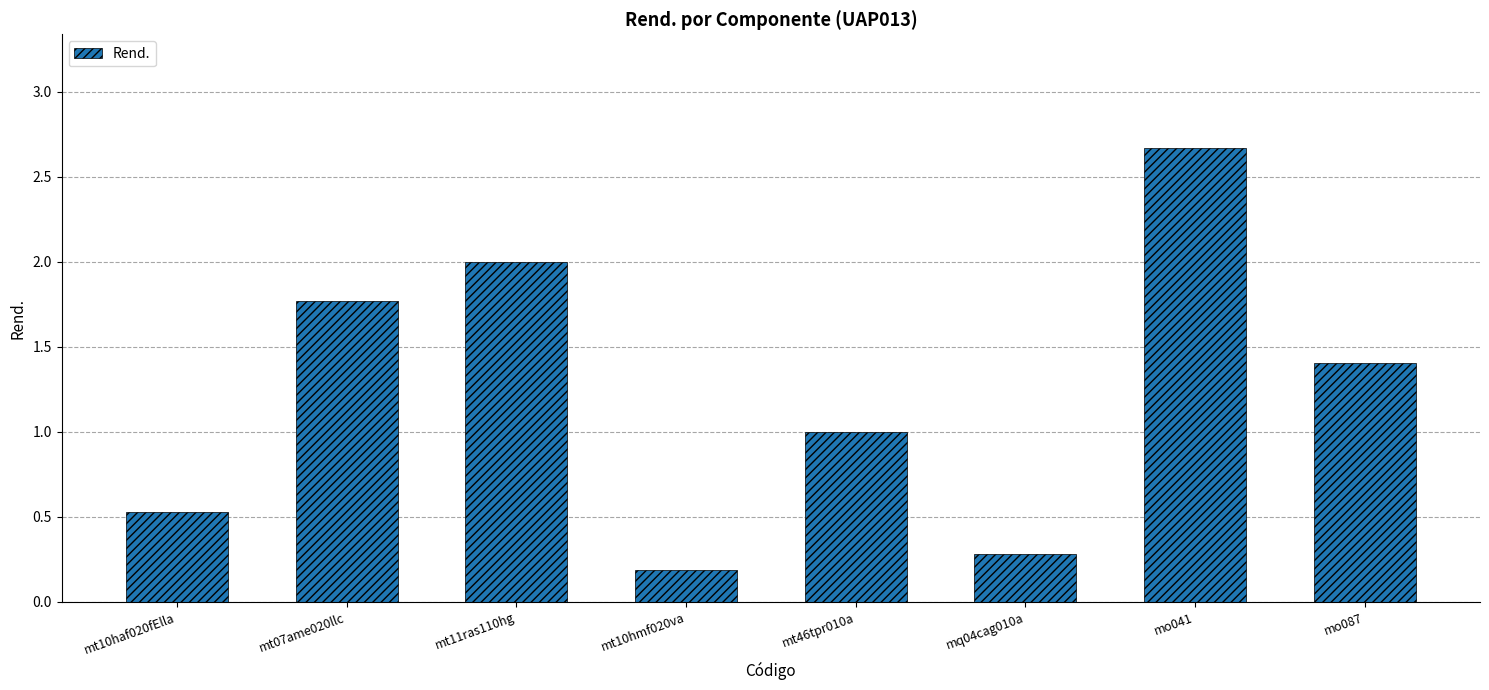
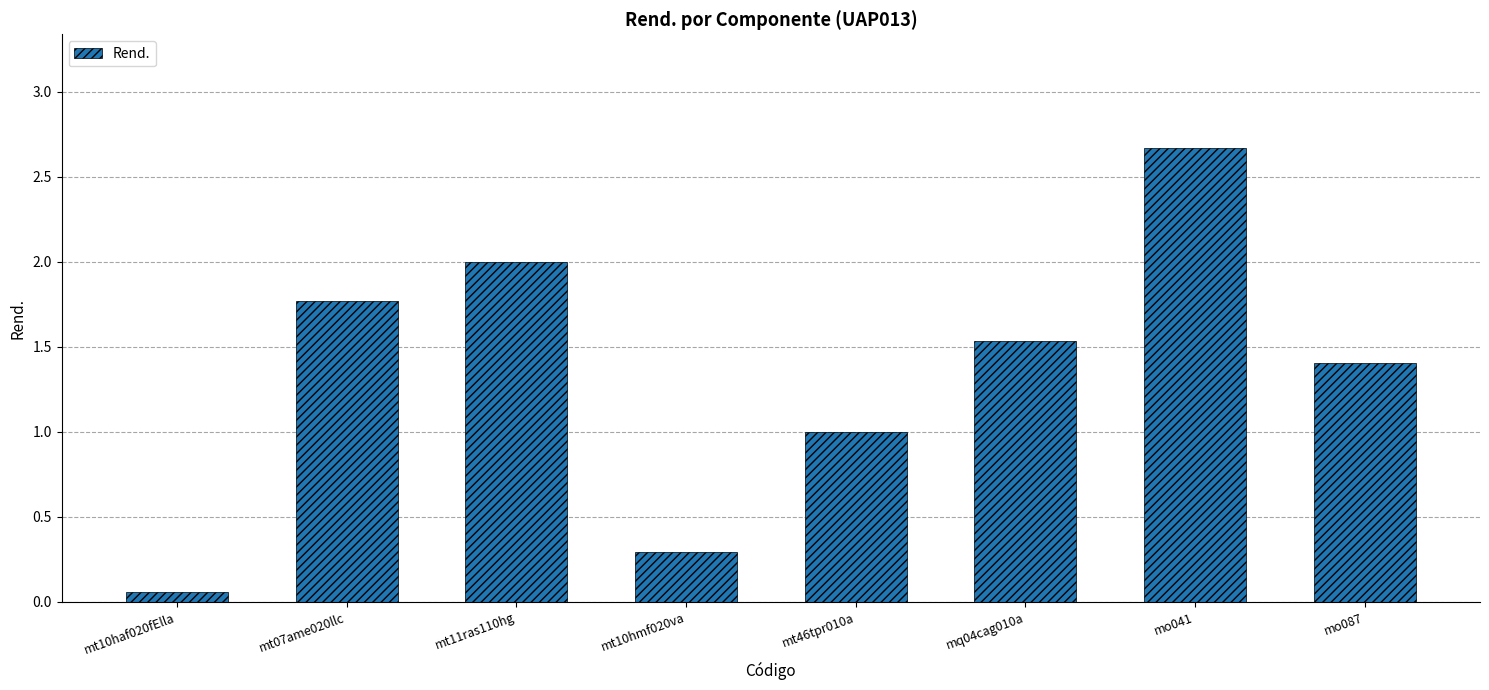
  {
-   "mt10haf020fElla": 0.53,
+   "mt10haf020fElla": 0.06,
    "mt07ame020llc": 1.77,
    "mt11ras110hg": 2.00,
-   "mt10hmf020va": 0.19,
+   "mt10hmf020va": 0.29,
    "mt46tpr010a": 1.00,
-   "mq04cag010a": 0.28,
+   "mq04cag010a": 1.54,
    "mo041": 2.67,
    "mo087": 1.40
  }
